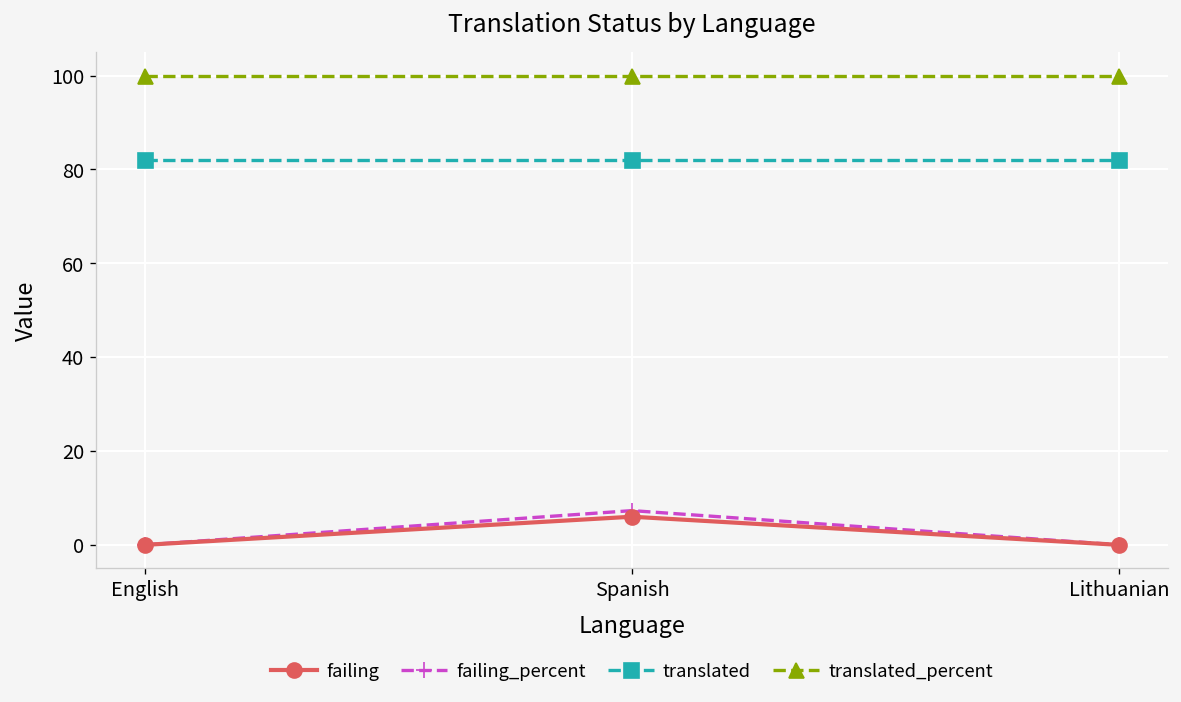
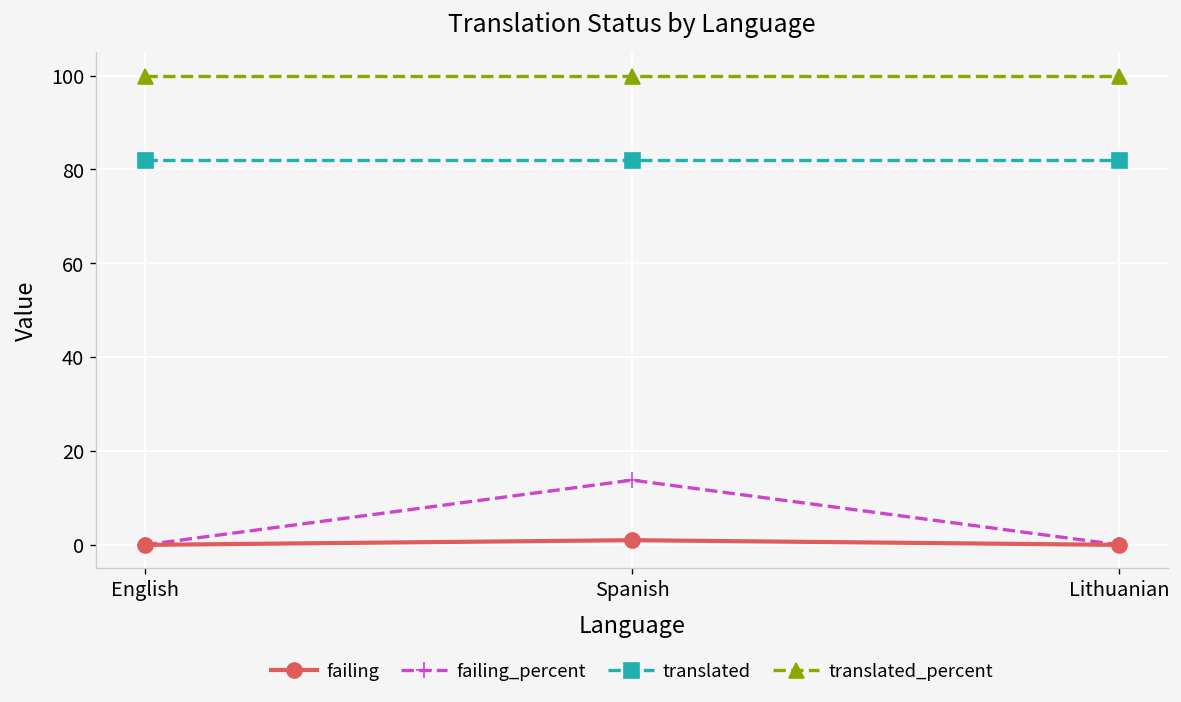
  {
    "failing": {
-     "Spanish": 6
+     "Spanish": 1
    },
    "failing_percent": {
-     "Spanish": 7
+     "Spanish": 14
    },
    "translated": {
      "English": 82,
      "Spanish": 82,
      "Lithuanian": 82
    },
    "translated_percent": {
      "English": 100,
      "Spanish": 100,
      "Lithuanian": 100
    }
  }
